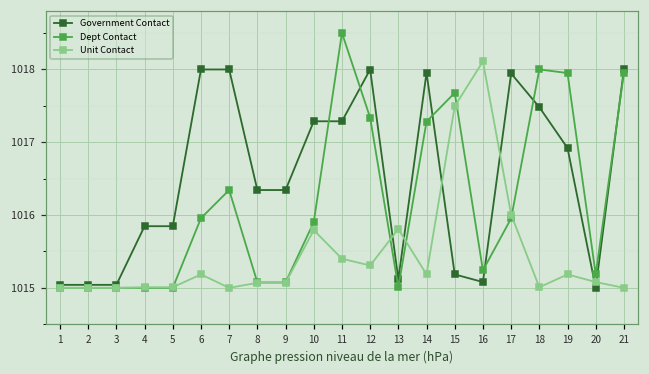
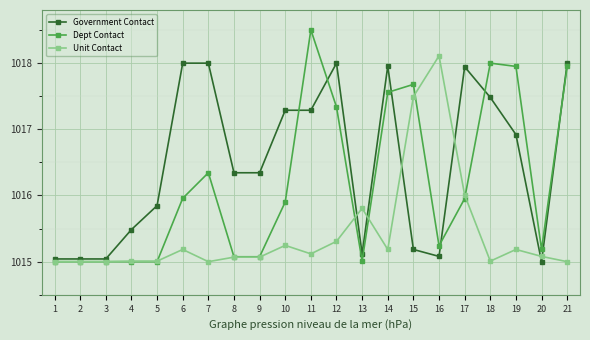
  {
    "Government Contact": {
      "1": 1015.0,
      "2": 1015.0,
      "3": 1015.0,
-     "4": 1015.8,
+     "4": 1015.5,
      "5": 1015.8,
      "6": 1018.0,
      "7": 1018.0,
      "8": 1016.3,
      "9": 1016.3,
      "10": 1017.3,
      "11": 1017.3,
      "12": 1018.0,
      "13": 1015.1,
      "14": 1018.0,
      "15": 1015.2,
      "16": 1015.1,
      "17": 1017.9,
      "18": 1017.5,
      "19": 1016.9,
      "20": 1015.0,
      "21": 1018.0
    },
    "Dept Contact": {
      "6": 1016.0,
      "7": 1016.3,
      "10": 1015.9,
      "11": 1018.5,
      "12": 1017.3,
      "13": 1015.0,
-     "14": 1017.3,
+     "14": 1017.6,
      "15": 1017.7,
      "16": 1015.2,
      "17": 1016.0,
      "18": 1018.0,
      "19": 1017.9,
      "20": 1015.2,
      "21": 1017.9
    },
    "Unit Contact": {
      "6": 1015.2,
      "7": 1015.0,
-     "10": 1015.8,
-     "11": 1015.4,
+     "10": 1015.2,
+     "11": 1015.1,
      "12": 1015.3,
      "13": 1015.8,
      "14": 1015.2,
      "15": 1017.5,
      "16": 1018.1,
      "17": 1016.0,
      "18": 1015.0,
      "19": 1015.2,
      "20": 1015.1,
      "21": 1015.0
    }
  }
